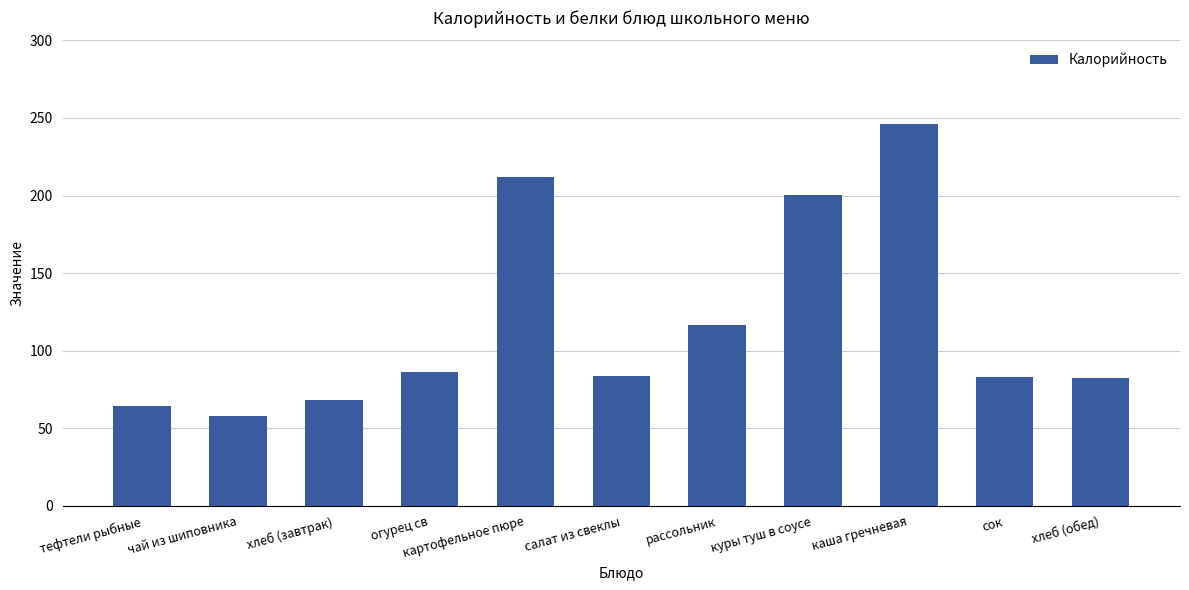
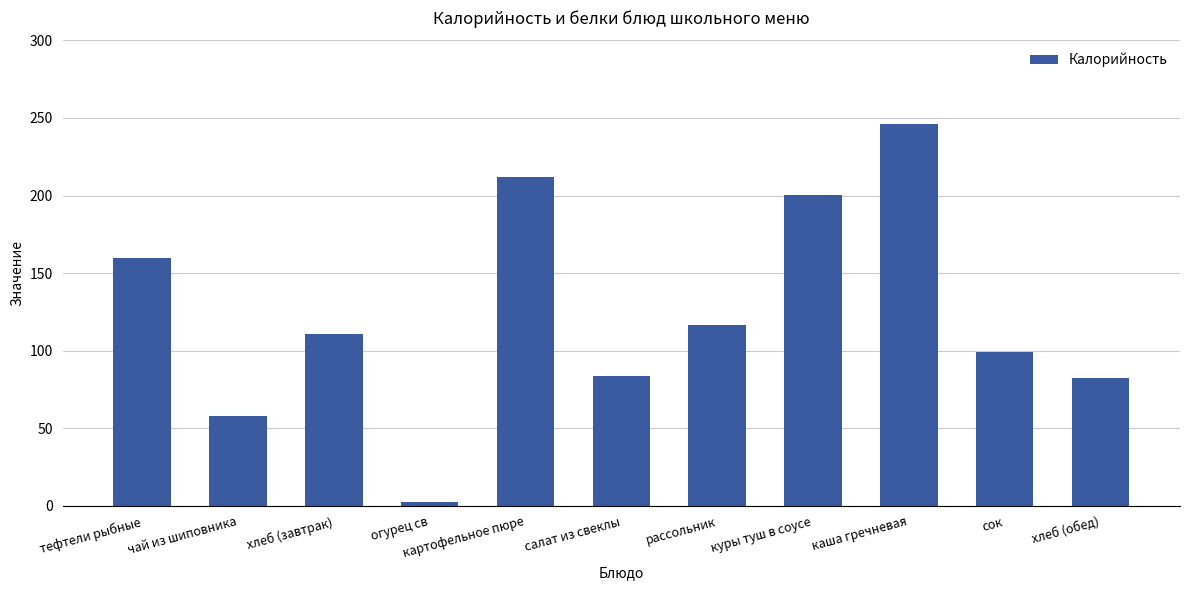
  {
-   "тефтели рыбные": 65,
+   "тефтели рыбные": 160,
    "чай из шиповника": 58,
-   "хлеб (завтрак)": 69,
-   "огурец св": 86,
+   "хлеб (завтрак)": 111,
+   "огурец св": 2,
    "картофельное пюре": 212,
    "салат из свеклы": 84,
    "рассольник": 116,
    "куры туш в соусе": 200,
    "каша гречневая": 246,
-   "сок": 83,
+   "сок": 99,
    "хлеб (обед)": 82
  }
